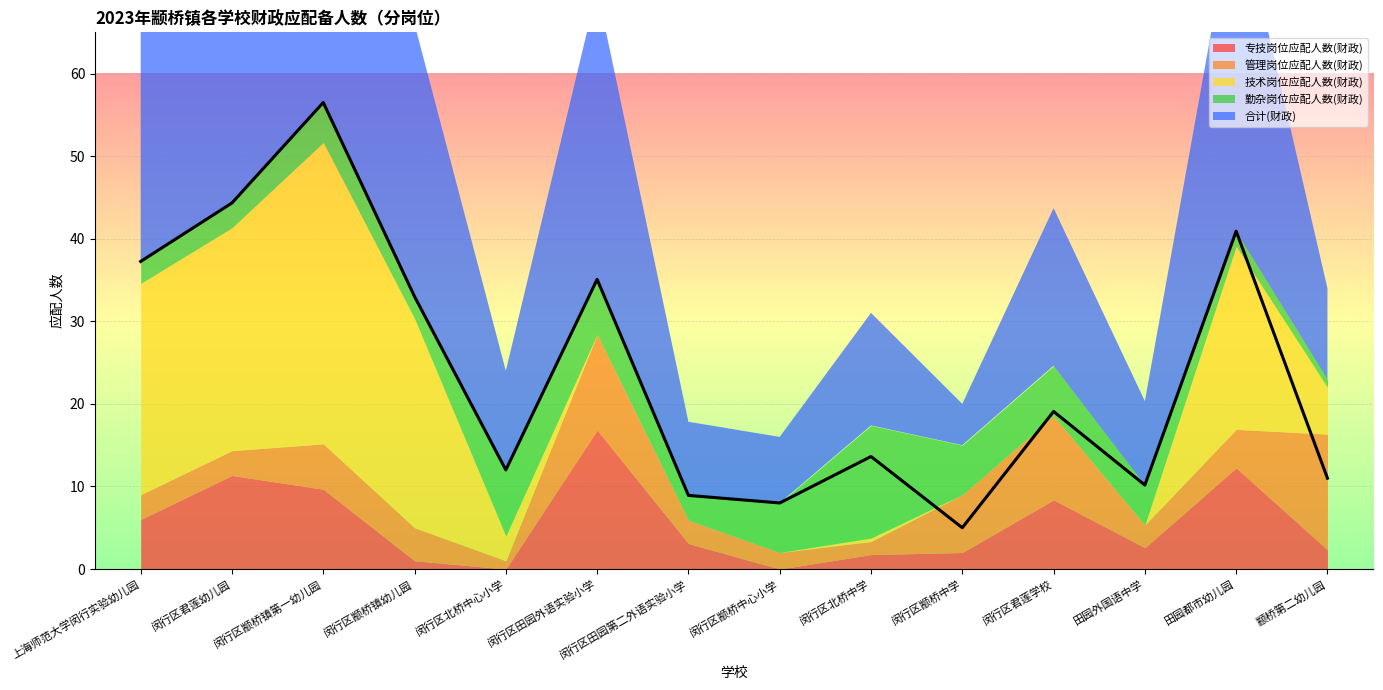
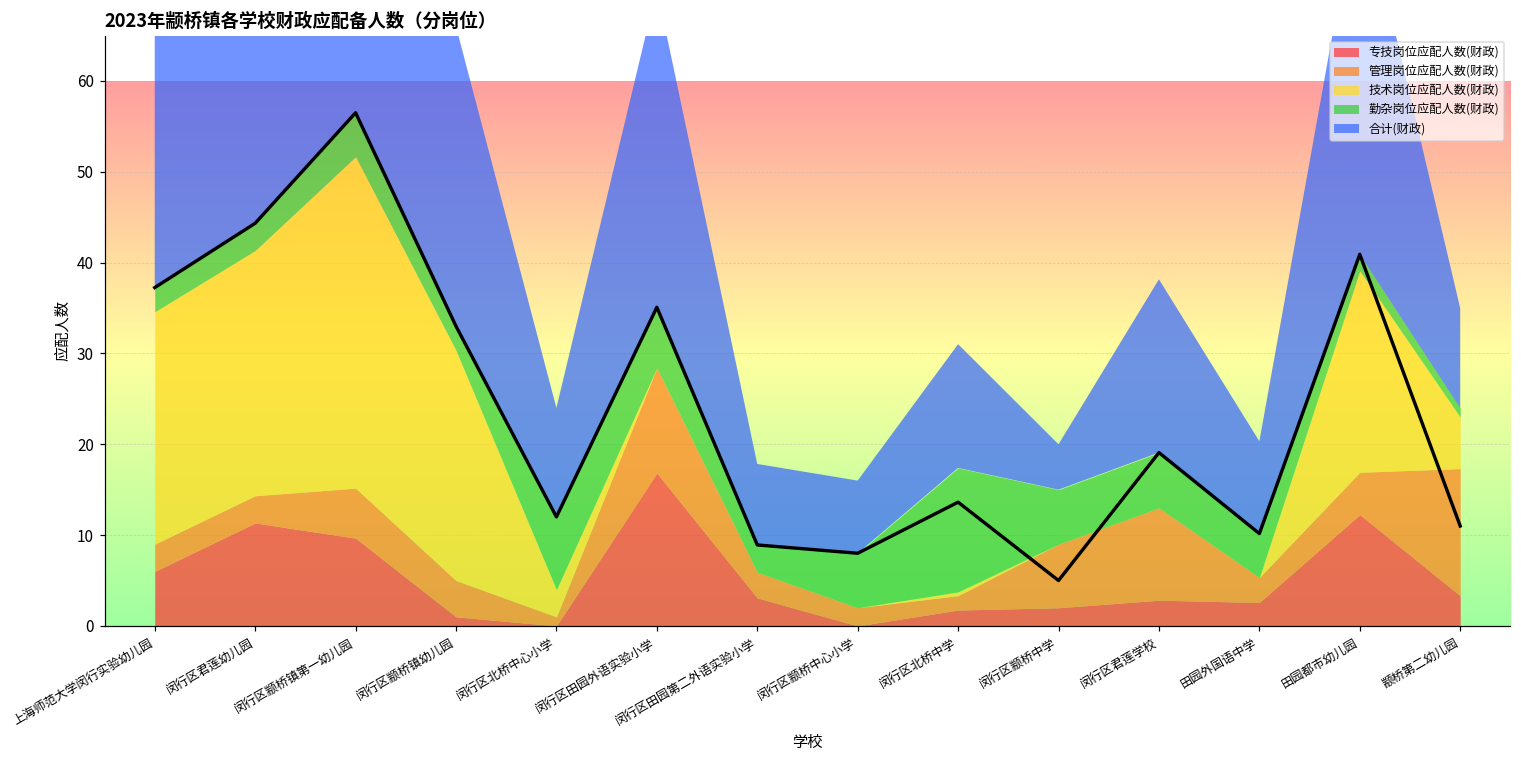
  {
    "专技岗位应配人数(财政)": {
      "上海师范大学闵行实验幼儿园": 6,
      "闵行区君莲幼儿园": 11,
      "闵行区颛桥镇第一幼儿园": 10,
      "闵行区颛桥镇幼儿园": 1,
      "闵行区北桥中心小学": 0,
      "闵行区田园外语实验小学": 17,
      "闵行区田园第二外语实验小学": 3,
      "闵行区颛桥中心小学": 0,
      "闵行区北桥中学": 2,
      "闵行区颛桥中学": 2,
-     "闵行区君莲学校": 8,
+     "闵行区君莲学校": 3,
      "田园外国语中学": 3,
      "田园都市幼儿园": 12,
-     "颛桥第二幼儿园": 2
+     "颛桥第二幼儿园": 3
    },
    "管理岗位应配人数(财政)": {
      "上海师范大学闵行实验幼儿园": 3,
      "闵行区君莲幼儿园": 3,
      "闵行区颛桥镇第一幼儿园": 6,
      "闵行区颛桥镇幼儿园": 4,
      "闵行区北桥中心小学": 1,
      "闵行区北桥中学": 2,
      "田园都市幼儿园": 5,
      "颛桥第二幼儿园": 14
    },
    "技术岗位应配人数(财政)": {
      "上海师范大学闵行实验幼儿园": 26,
      "闵行区君莲幼儿园": 27,
      "闵行区颛桥镇第一幼儿园": 37,
      "闵行区颛桥镇幼儿园": 25,
      "闵行区北桥中心小学": 3,
      "闵行区北桥中学": 0,
      "田园都市幼儿园": 22,
      "颛桥第二幼儿园": 6
    },
    "勤杂岗位应配人数(财政)": {
      "闵行区北桥中学": 14,
      "闵行区颛桥中学": 6,
      "颛桥第二幼儿园": 1
    },
    "合计(财政)": {
      "闵行区北桥中心小学": 12,
      "闵行区田园第二外语实验小学": 9,
      "闵行区颛桥中心小学": 8,
      "闵行区北桥中学": 14,
      "闵行区颛桥中学": 5,
      "闵行区君莲学校": 19,
      "田园外国语中学": 10,
      "颛桥第二幼儿园": 11
    }
  }
